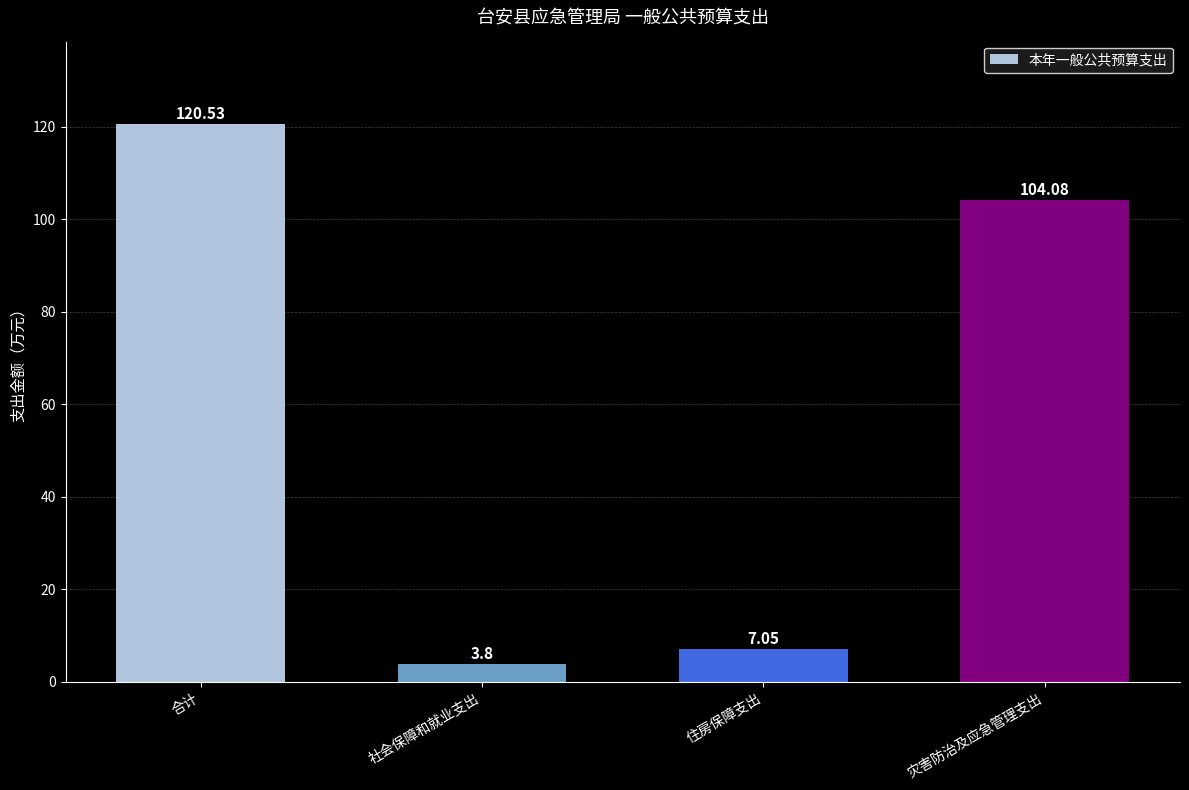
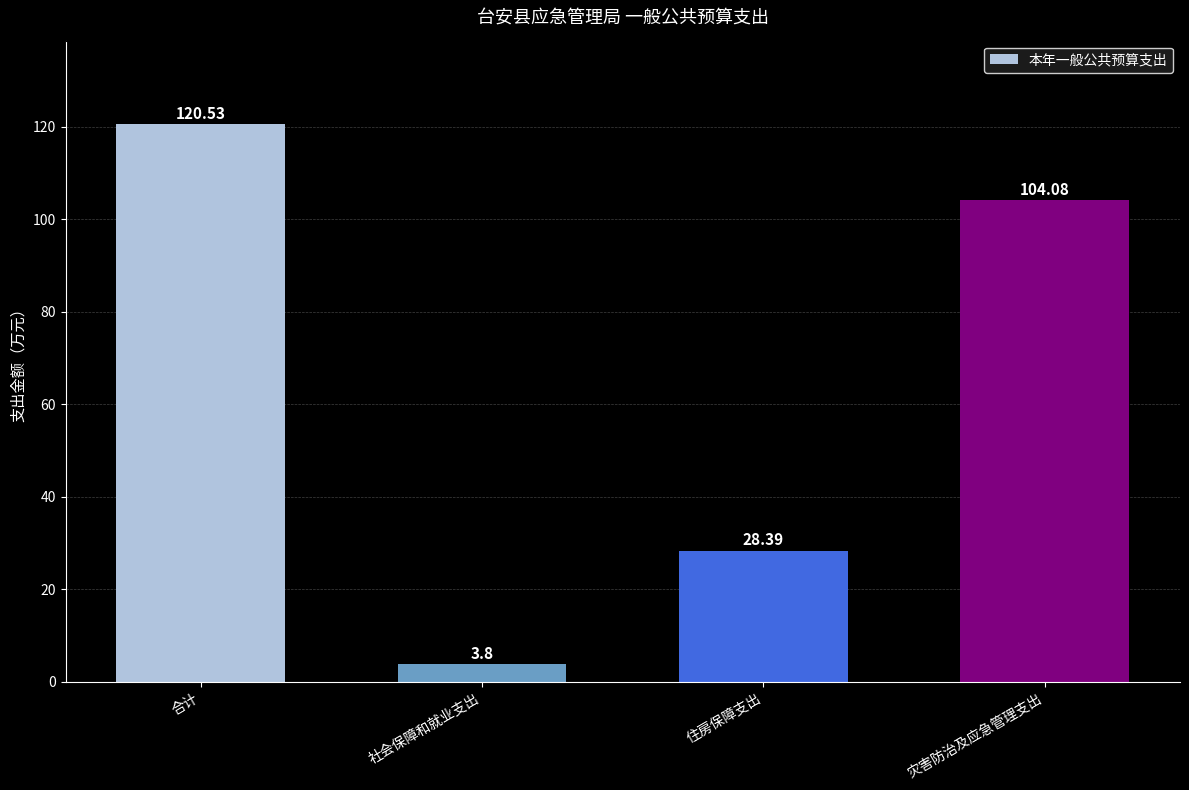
  {
    "合计": 120.53,
    "社会保障和就业支出": 3.8,
-   "住房保障支出": 7.05,
+   "住房保障支出": 28.39,
    "灾害防治及应急管理支出": 104.08
  }
